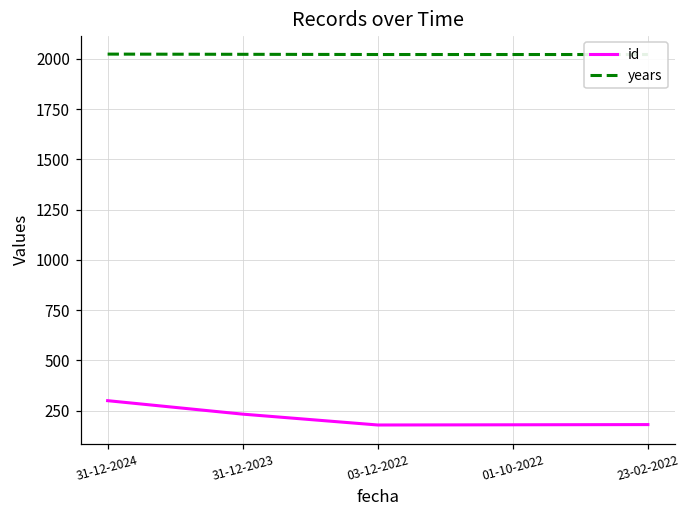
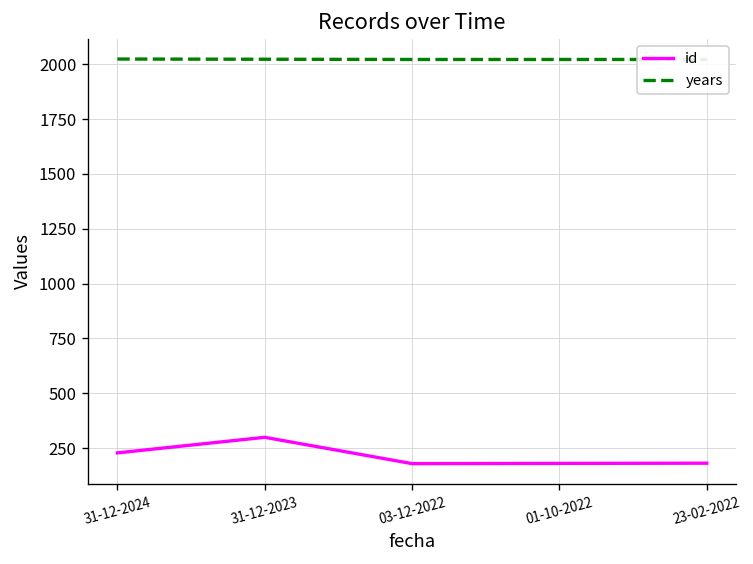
  {
    "id": {
-     "31-12-2024": 300,
-     "31-12-2023": 230,
+     "31-12-2024": 230,
+     "31-12-2023": 300,
      "03-12-2022": 180,
      "01-10-2022": 180,
      "23-02-2022": 180
    },
    "years": {
      "31-12-2024": 2020,
      "31-12-2023": 2020,
      "03-12-2022": 2020,
      "01-10-2022": 2020
    }
  }
